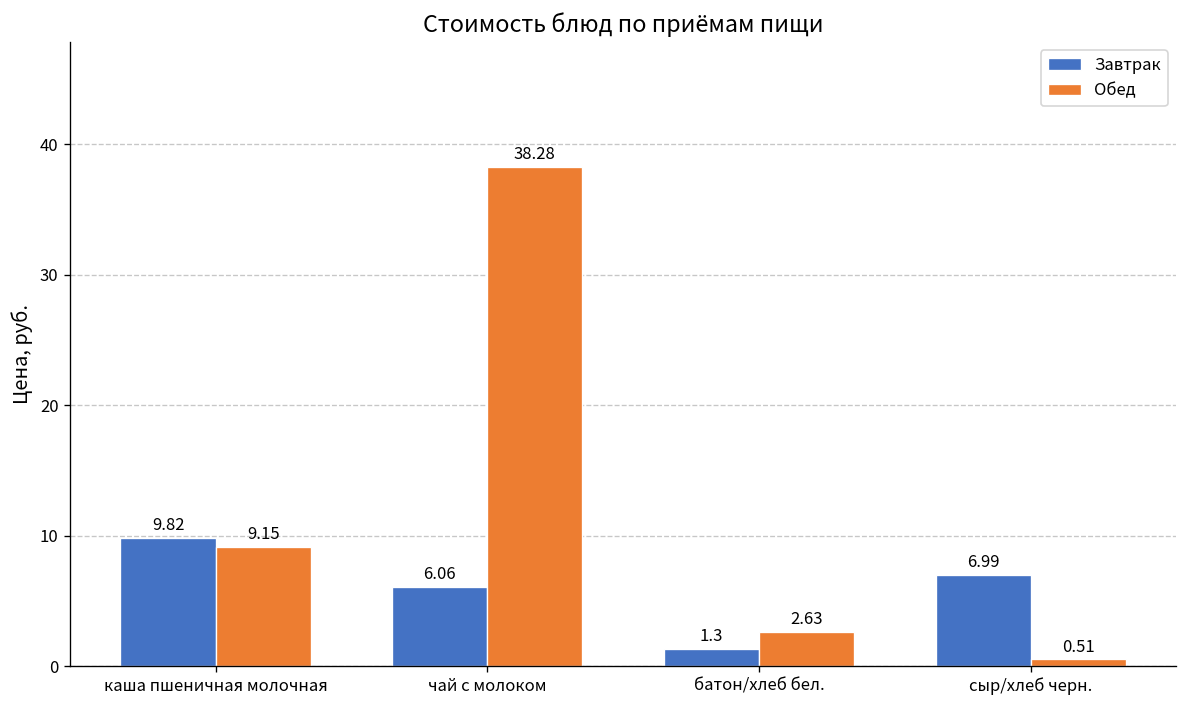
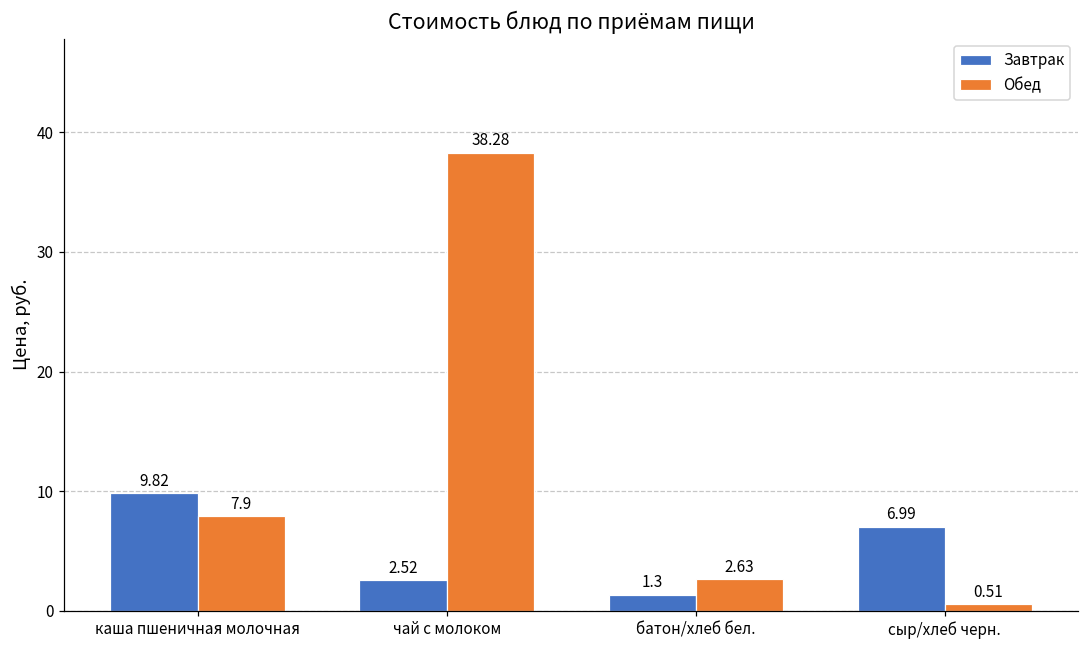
  {
    "Завтрак": {
      "каша пшеничная молочная": 9.82,
-     "чай с молоком": 6.06,
+     "чай с молоком": 2.52,
      "батон/хлеб бел.": 1.3,
      "сыр/хлеб черн.": 6.99
    },
    "Обед": {
-     "каша пшеничная молочная": 9.15,
+     "каша пшеничная молочная": 7.9,
      "чай с молоком": 38.28,
      "батон/хлеб бел.": 2.63,
      "сыр/хлеб черн.": 0.51
    }
  }
